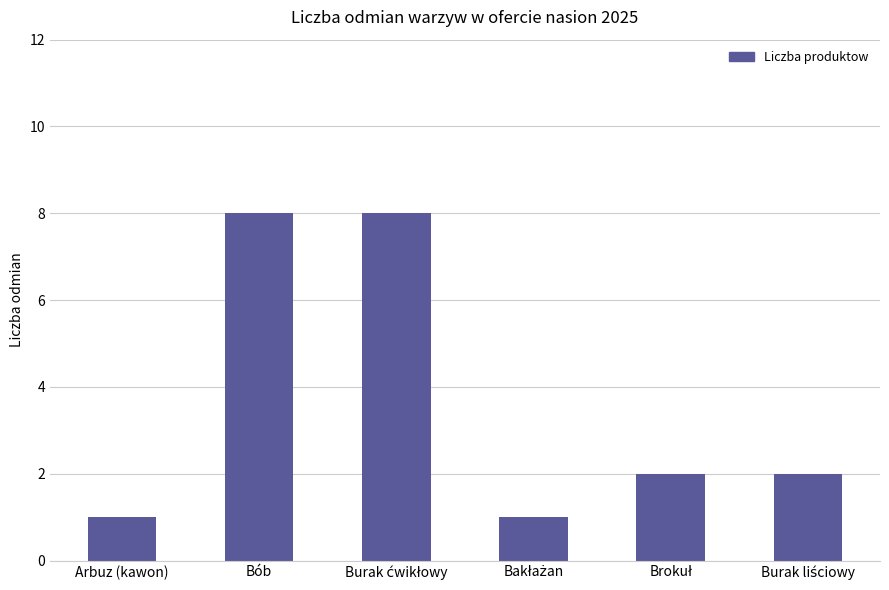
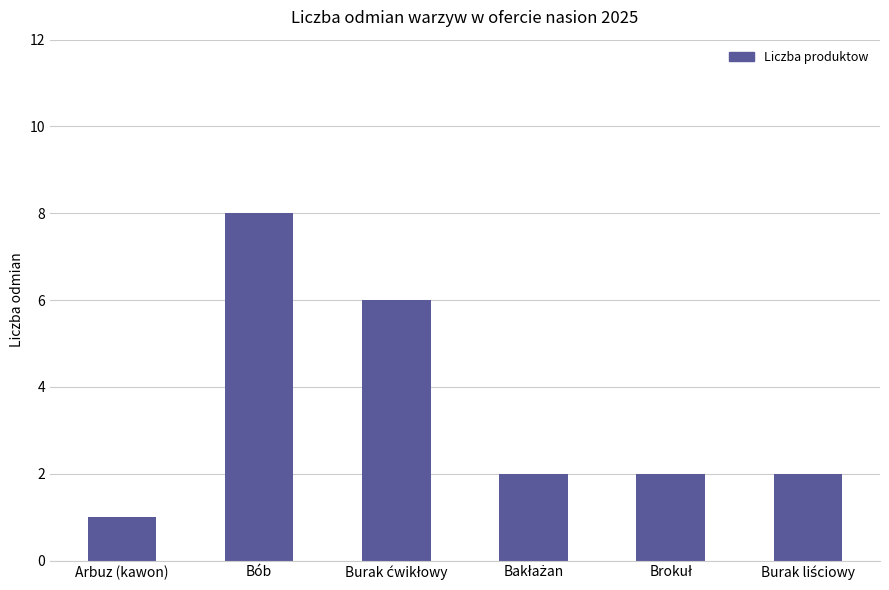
  {
    "Arbuz (kawon)": 1,
    "Bób": 8,
-   "Burak ćwikłowy": 8,
-   "Bakłażan": 1,
+   "Burak ćwikłowy": 6,
+   "Bakłażan": 2,
    "Brokuł": 2,
    "Burak liściowy": 2
  }
